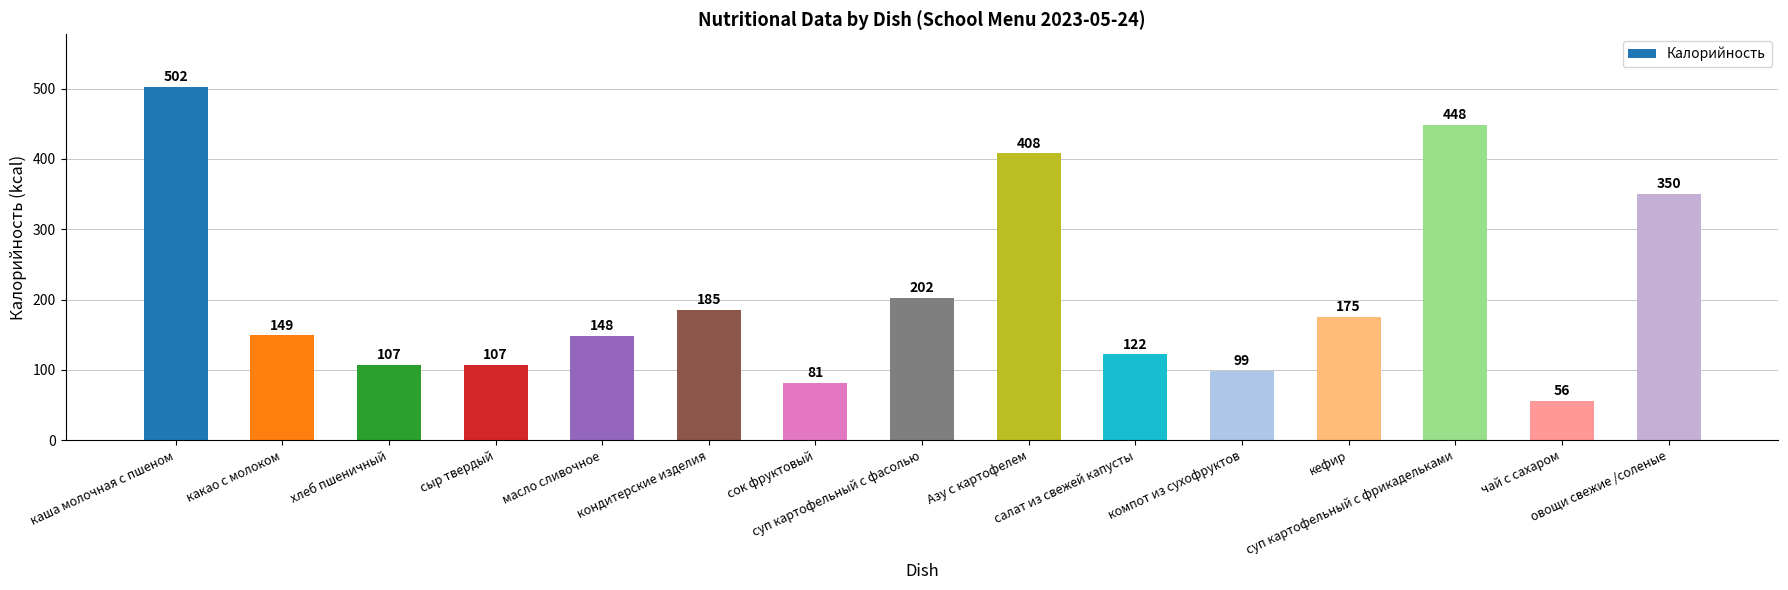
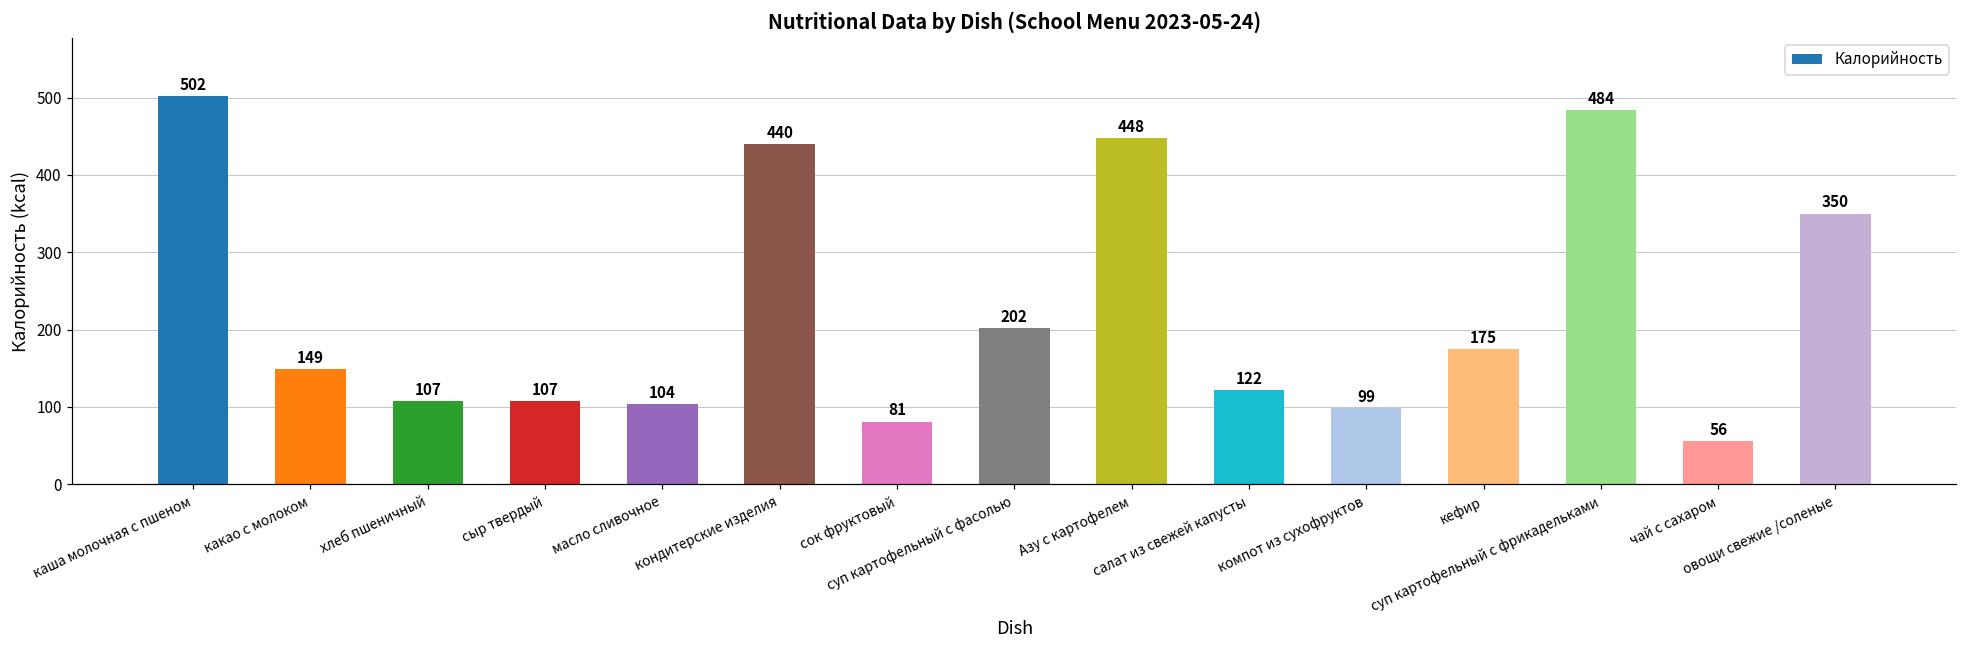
  {
    "каша молочная с пшеном": 502,
    "какао с молоком": 149,
    "хлеб пшеничный": 107,
    "сыр твердый": 107,
-   "масло сливочное": 148,
-   "кондитерские изделия": 185,
+   "масло сливочное": 104,
+   "кондитерские изделия": 440,
    "сок фруктовый": 81,
    "суп картофельный с фасолью": 202,
-   "Азу с картофелем": 408,
+   "Азу с картофелем": 448,
    "салат из свежей капусты": 122,
    "компот из сухофруктов": 99,
    "кефир": 175,
-   "суп картофельный с фрикадельками": 448,
+   "суп картофельный с фрикадельками": 484,
    "чай с сахаром": 56,
    "овощи свежие /соленые": 350
  }
